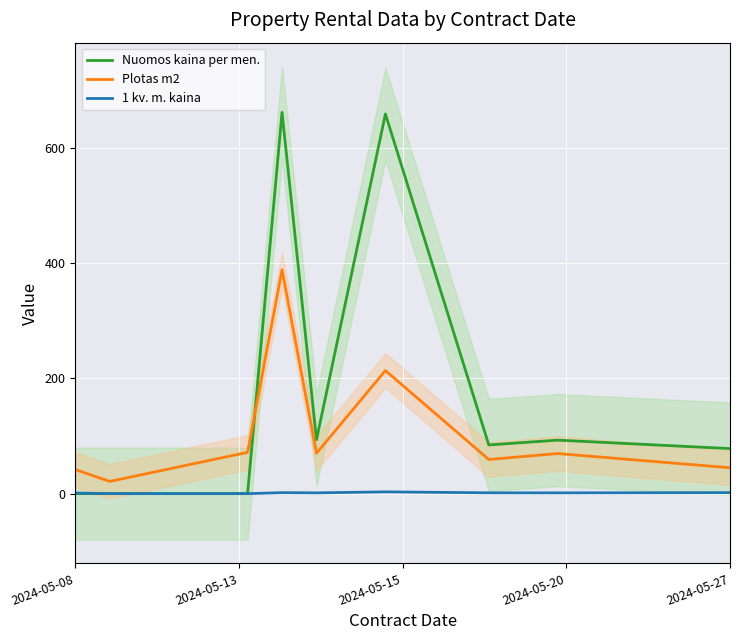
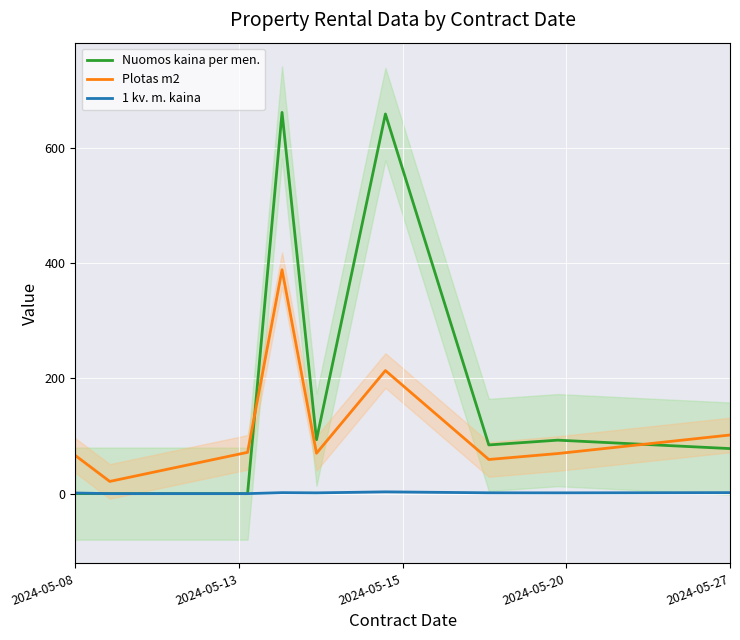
  {
    "Plotas m2": {
-     "2024-05-08": 40,
-     "2024-05-27": 40
+     "2024-05-08": 70,
+     "2024-05-27": 100
    }
  }
